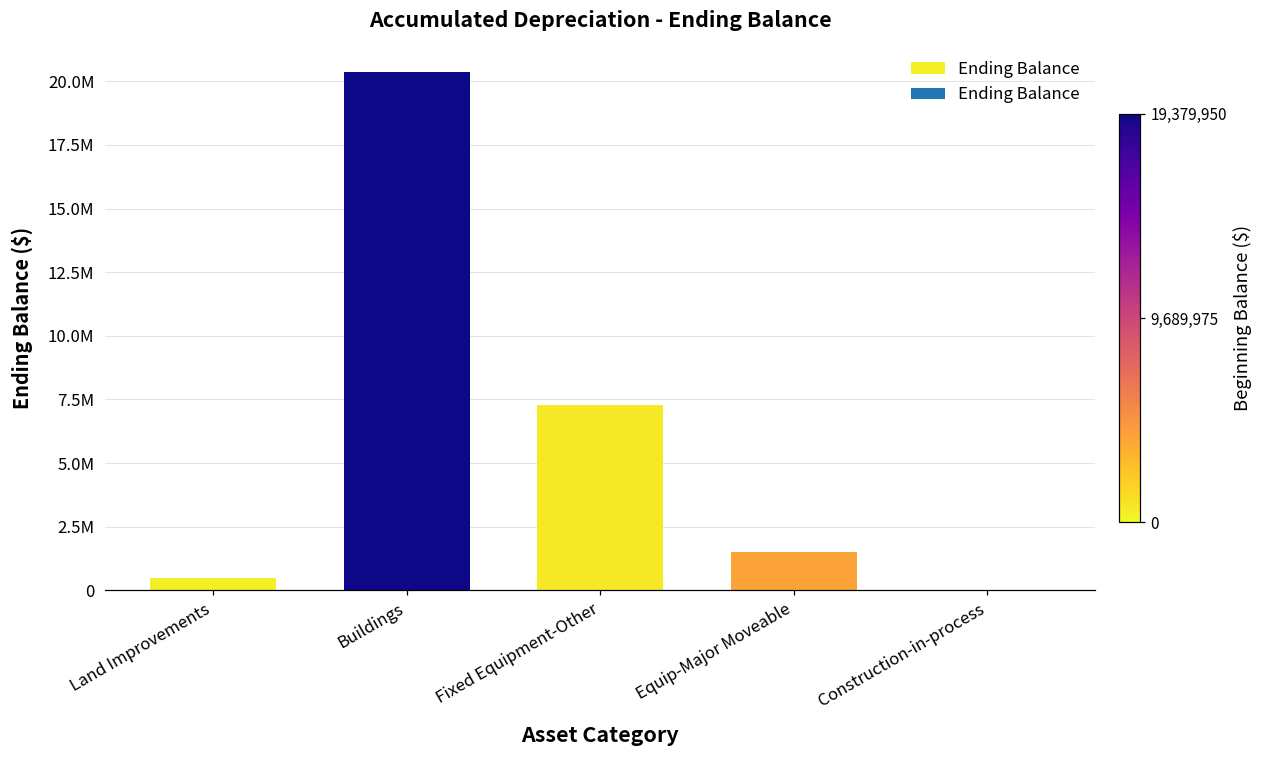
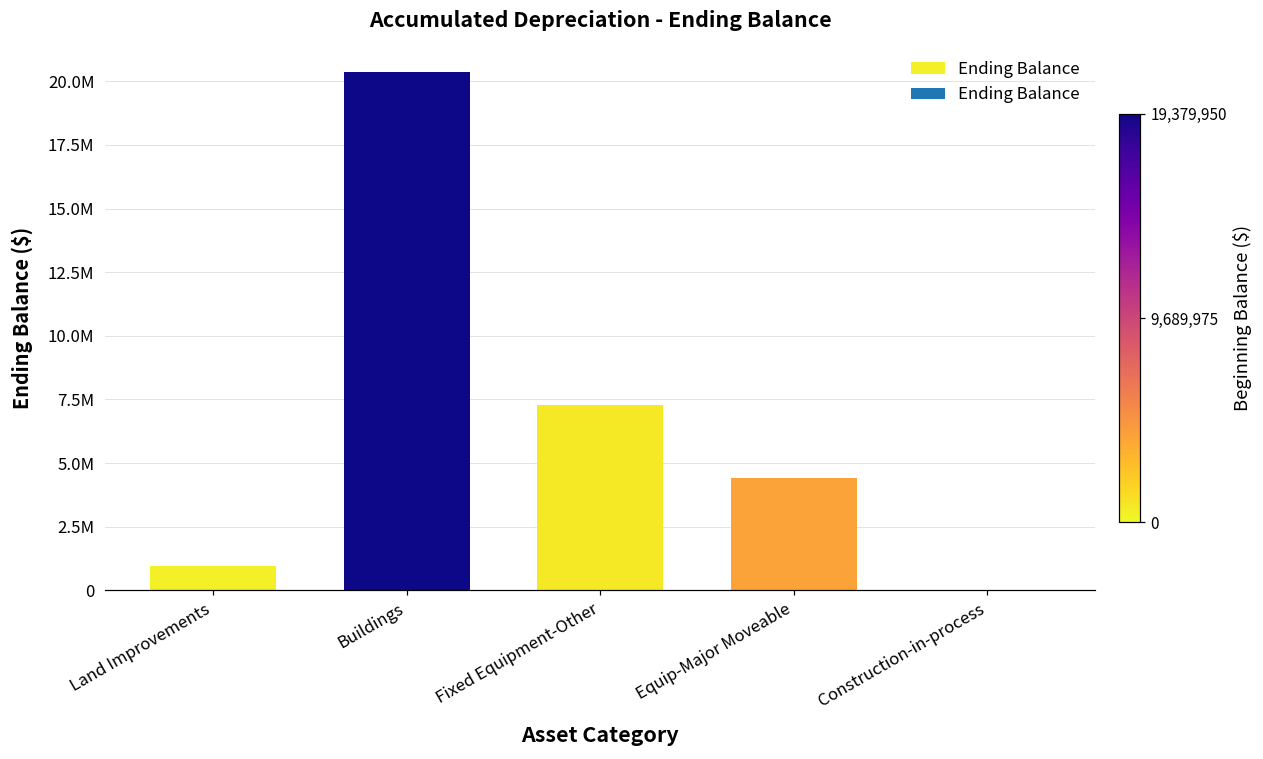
  {
-   "Land Improvements": 500000,
+   "Land Improvements": 1000000,
    "Buildings": 20400000,
    "Fixed Equipment-Other": 7300000,
-   "Equip-Major Moveable": 1500000,
+   "Equip-Major Moveable": 4400000,
    "Construction-in-process": 0
  }
